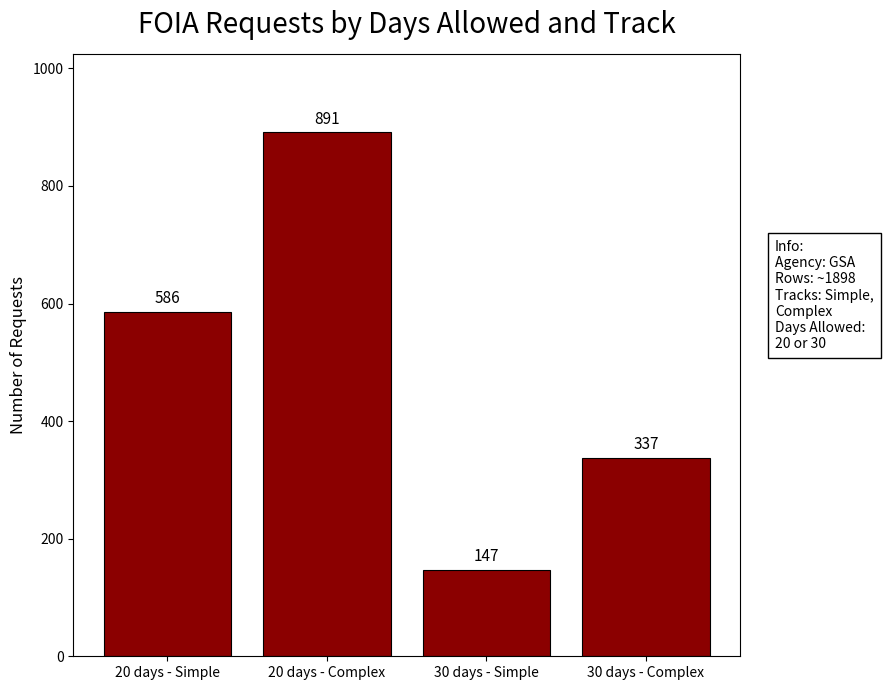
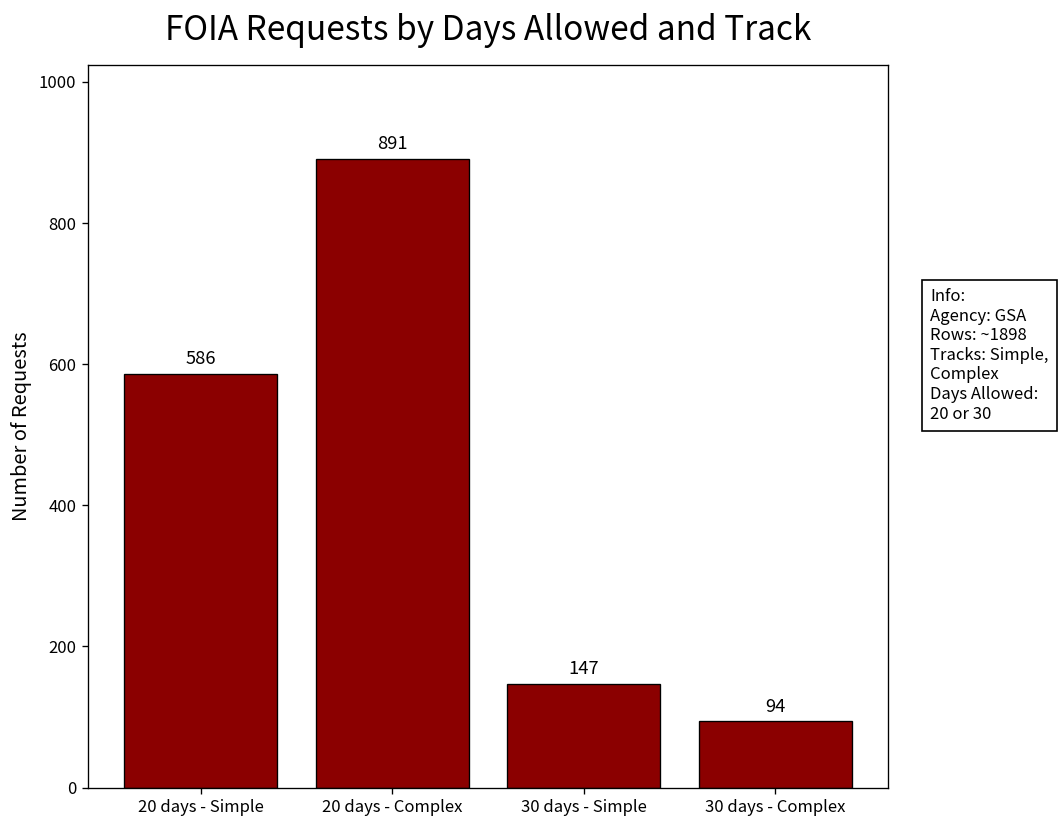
  {
    "20 days - Simple": 586,
    "20 days - Complex": 891,
    "30 days - Simple": 147,
-   "30 days - Complex": 337
+   "30 days - Complex": 94
  }
